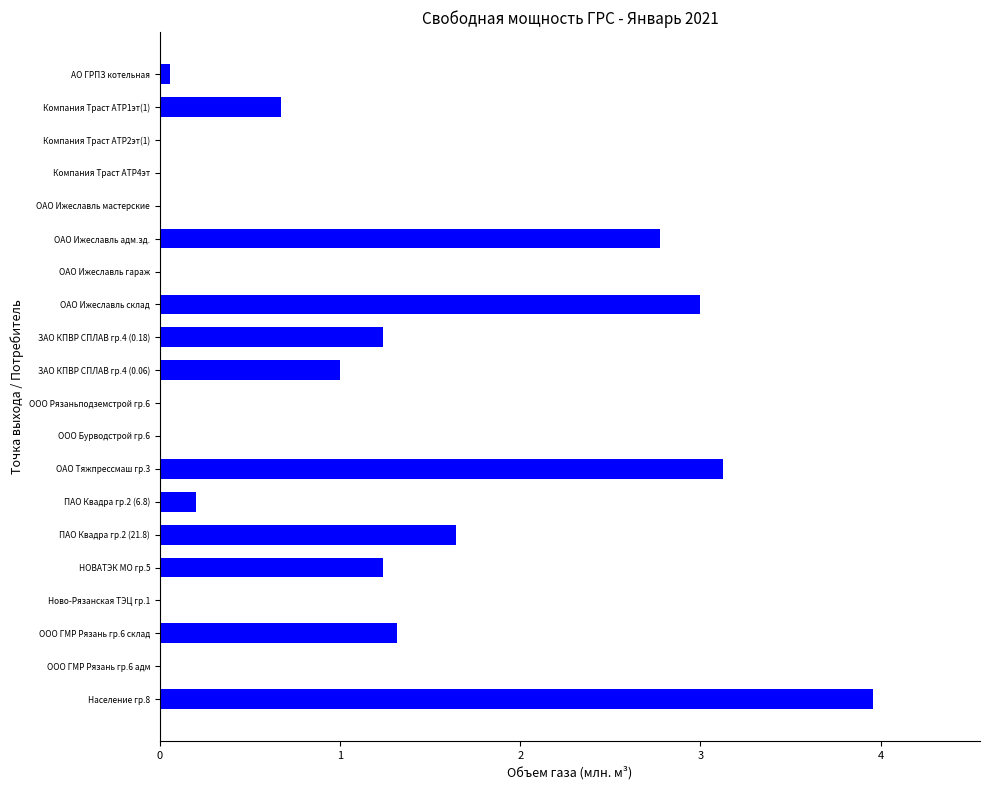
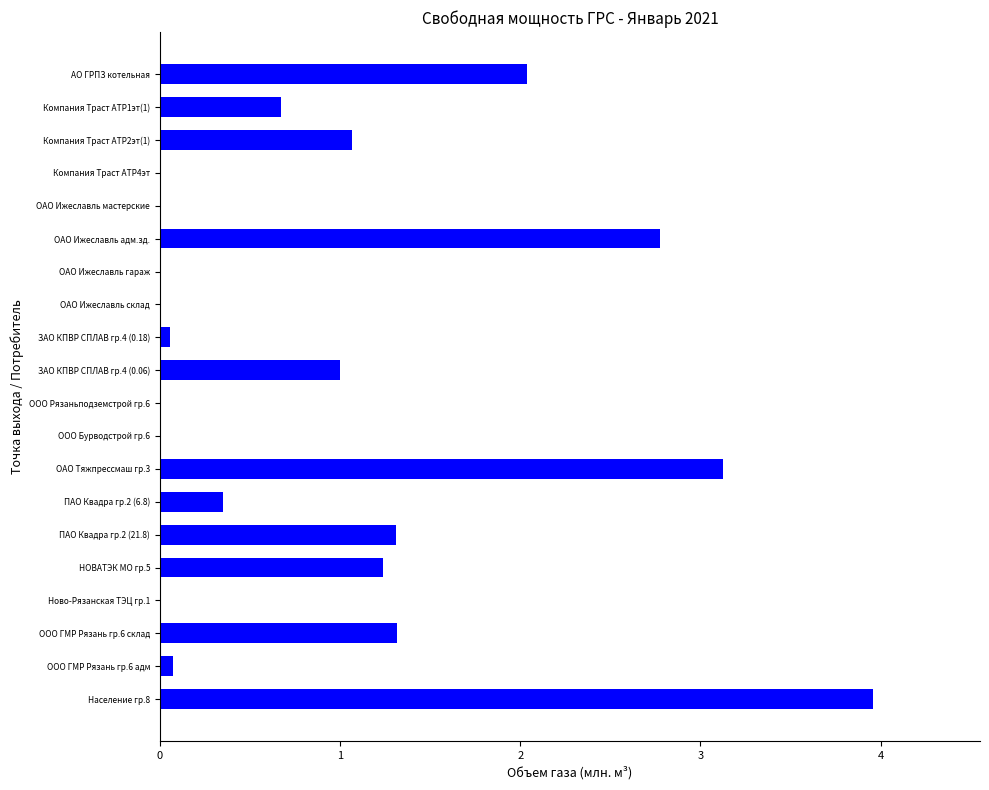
  {
-   "АО ГРПЗ котельная": 0.05,
+   "АО ГРПЗ котельная": 2.03,
    "Компания Траст ATP1эт(1)": 0.67,
-   "Компания Траст ATP2эт(1)": 0.00,
+   "Компания Траст ATP2эт(1)": 1.07,
    "ОАО Ижеславль адм.зд.": 2.78,
-   "ОАО Ижеславль склад": 3,
-   "ЗАО КПВР СПЛАВ гр.4 (0.18)": 1.24,
+   "ОАО Ижеславль склад": 0,
+   "ЗАО КПВР СПЛАВ гр.4 (0.18)": 0.06,
    "ЗАО КПВР СПЛАВ гр.4 (0.06)": 1.00,
    "ООО Бурводстрой гр.6": 0.00,
    "ОАО Тяжпрессмаш гр.3": 3.12,
-   "ПАО Квадра гр.2 (6.8)": 0.20,
-   "ПАО Квадра гр.2 (21.8)": 1.64,
+   "ПАО Квадра гр.2 (6.8)": 0.35,
+   "ПАО Квадра гр.2 (21.8)": 1.31,
    "НОВАТЭК МО гр.5": 1.24,
    "Ново-Рязанская ТЭЦ гр.1": 0.00,
    "ООО ГМР Рязань гр.6 склад": 1.32,
-   "ООО ГМР Рязань гр.6 адм": 0.00,
+   "ООО ГМР Рязань гр.6 адм": 0.07,
    "Население гр.8": 3.96
  }
